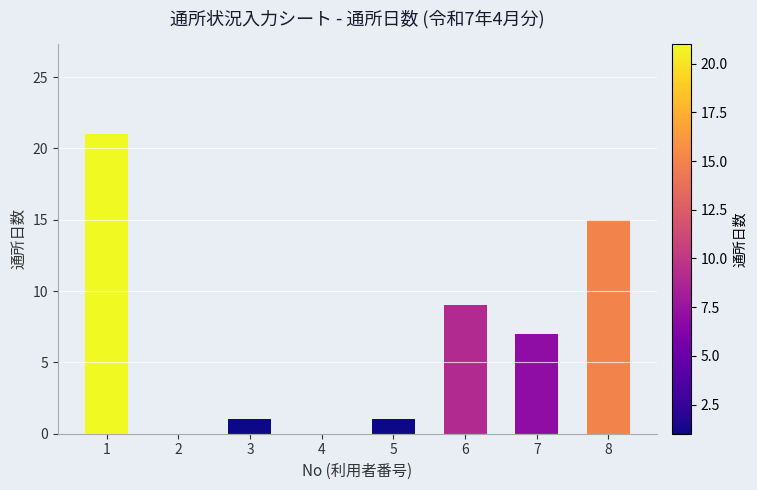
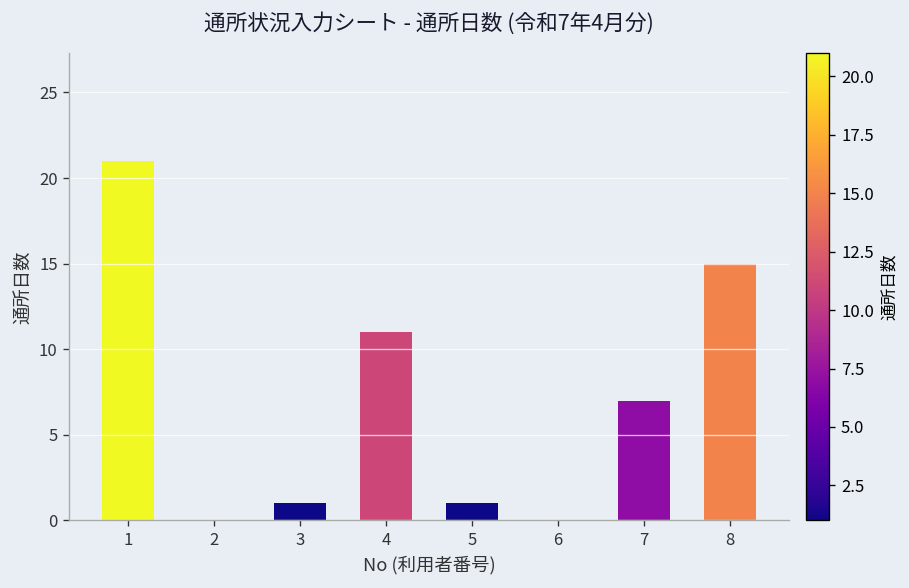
  {
    "1": 21,
    "2": 0,
    "3": 1,
-   "4": 0,
+   "4": 11,
    "5": 1,
-   "6": 9,
+   "6": 0,
    "7": 7,
    "8": 15
  }
